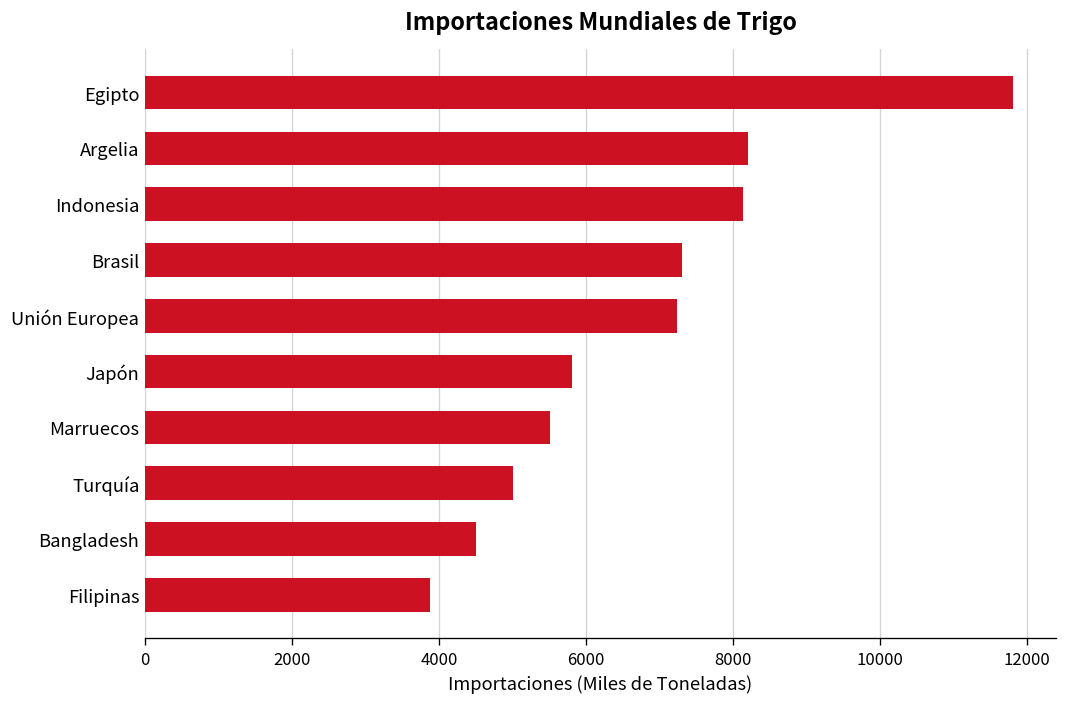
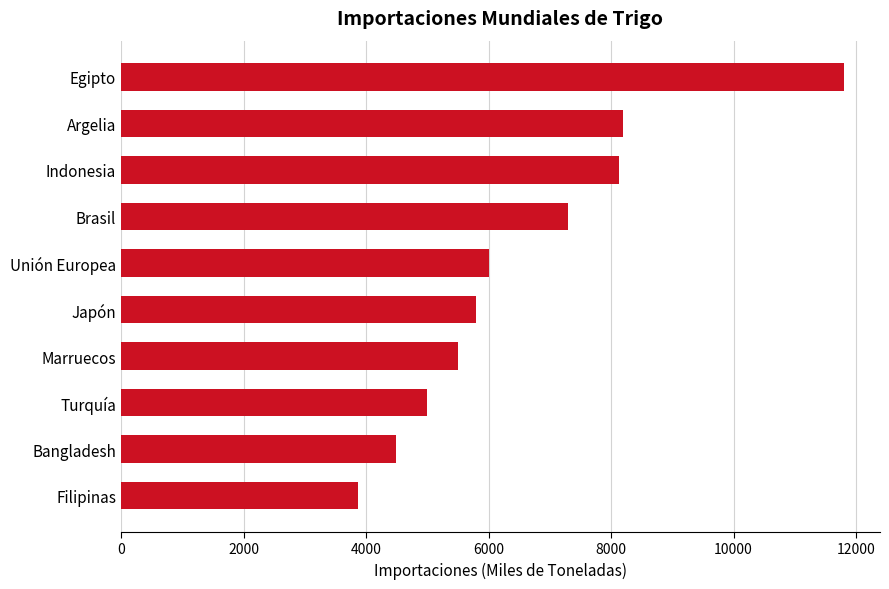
  {
    "Egipto": 11800,
    "Argelia": 8200,
    "Indonesia": 8100,
    "Brasil": 7300,
-   "Unión Europea": 7200,
+   "Unión Europea": 6000,
    "Japón": 5800,
    "Marruecos": 5500,
    "Turquía": 5000,
    "Bangladesh": 4500,
    "Filipinas": 3900
  }
